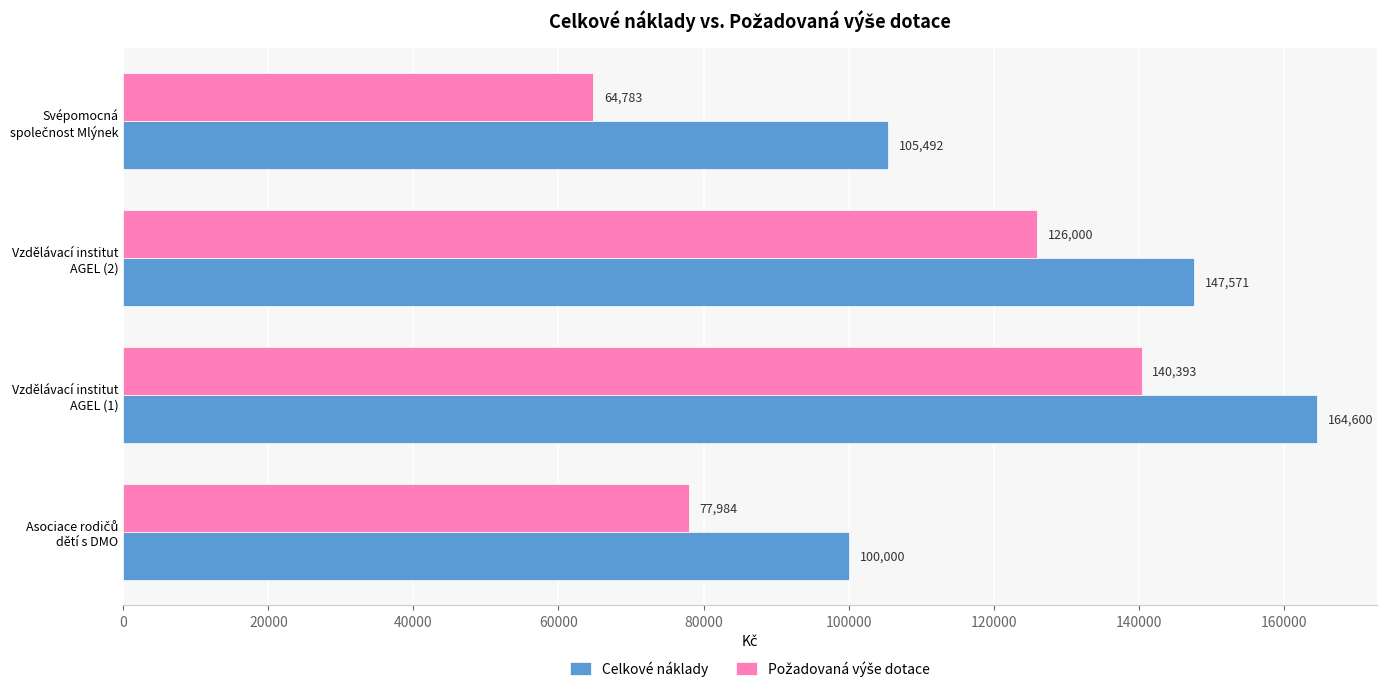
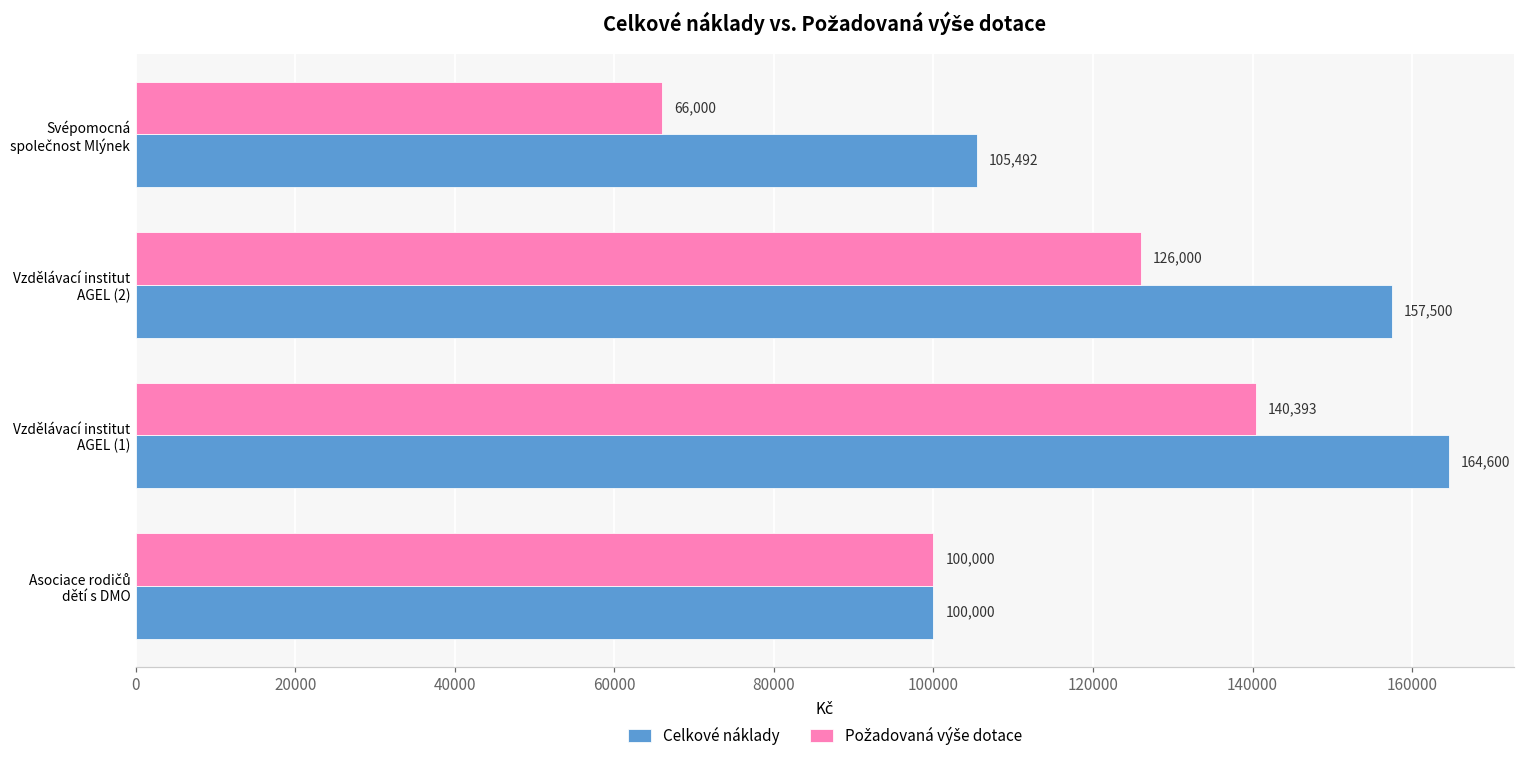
  {
    "Celkové náklady": {
      "Svépomocná společnost Mlýnek": "105,492",
-     "Vzdělávací institut AGEL (2)": "147,571",
+     "Vzdělávací institut AGEL (2)": "157,500",
      "Vzdělávací institut AGEL (1)": "164,600",
      "Asociace rodičů dětí s DMO": "100,000"
    },
    "Požadovaná výše dotace": {
-     "Svépomocná společnost Mlýnek": "64,783",
+     "Svépomocná společnost Mlýnek": "66,000",
      "Vzdělávací institut AGEL (2)": "126,000",
      "Vzdělávací institut AGEL (1)": "140,393",
-     "Asociace rodičů dětí s DMO": "77,984"
+     "Asociace rodičů dětí s DMO": "100,000"
    }
  }
